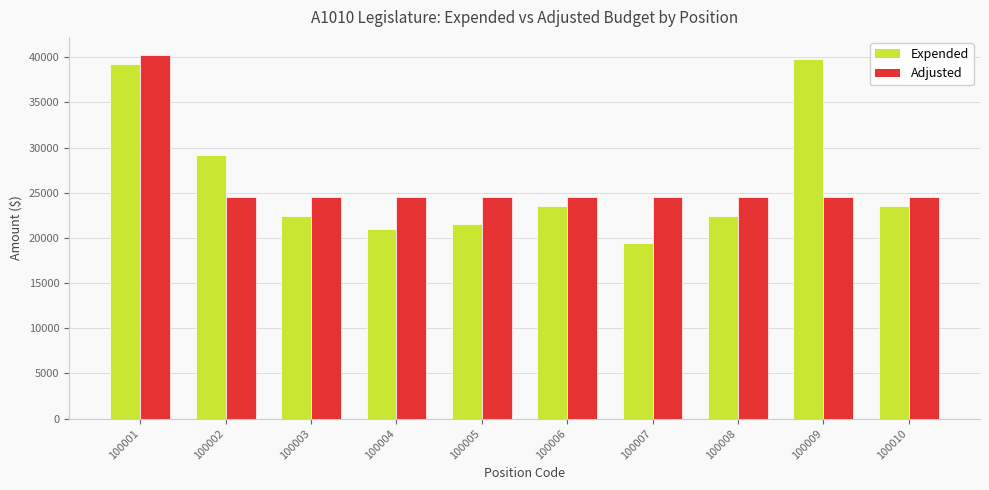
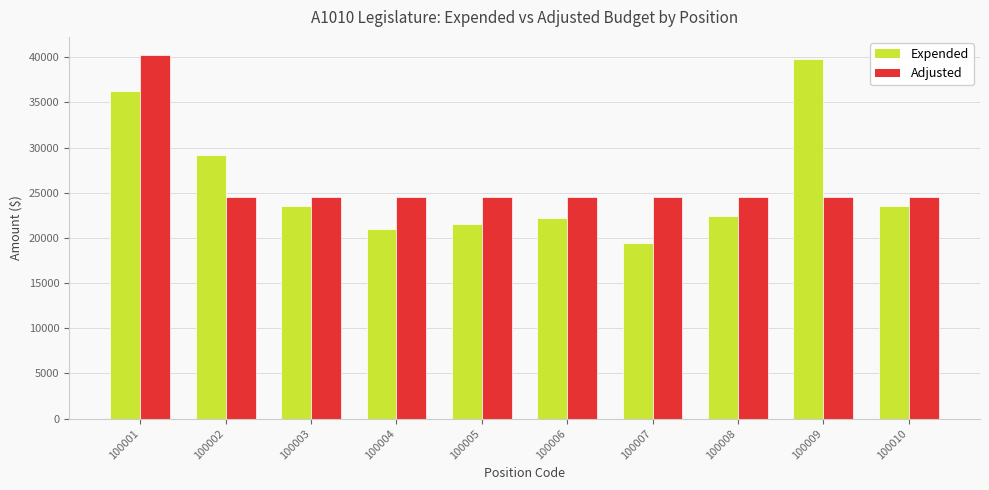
  {
    "Expended": {
-     "100001": 39000,
+     "100001": 36000,
      "100002": 29000,
-     "100003": 22000,
+     "100003": 24000,
      "100004": 21000,
      "100005": 22000,
-     "100006": 24000,
+     "100006": 22000,
      "100007": 19000,
      "100008": 22000,
      "100009": 40000,
      "100010": 24000
    },
    "Adjusted": {
      "100001": 40000,
      "100002": 25000,
      "100003": 25000,
      "100004": 25000,
      "100005": 25000,
      "100006": 25000,
      "100007": 25000,
      "100008": 25000,
      "100009": 25000,
      "100010": 25000
    }
  }
